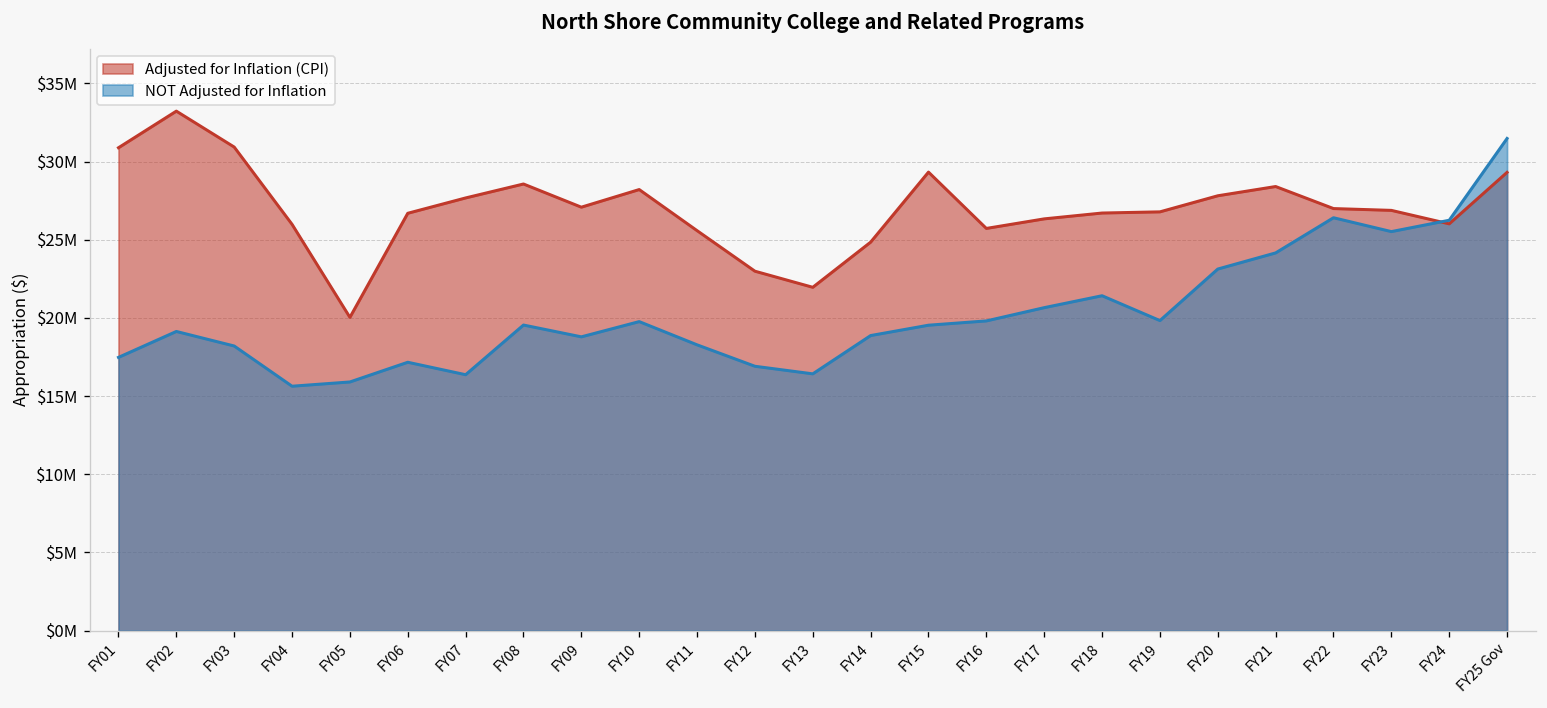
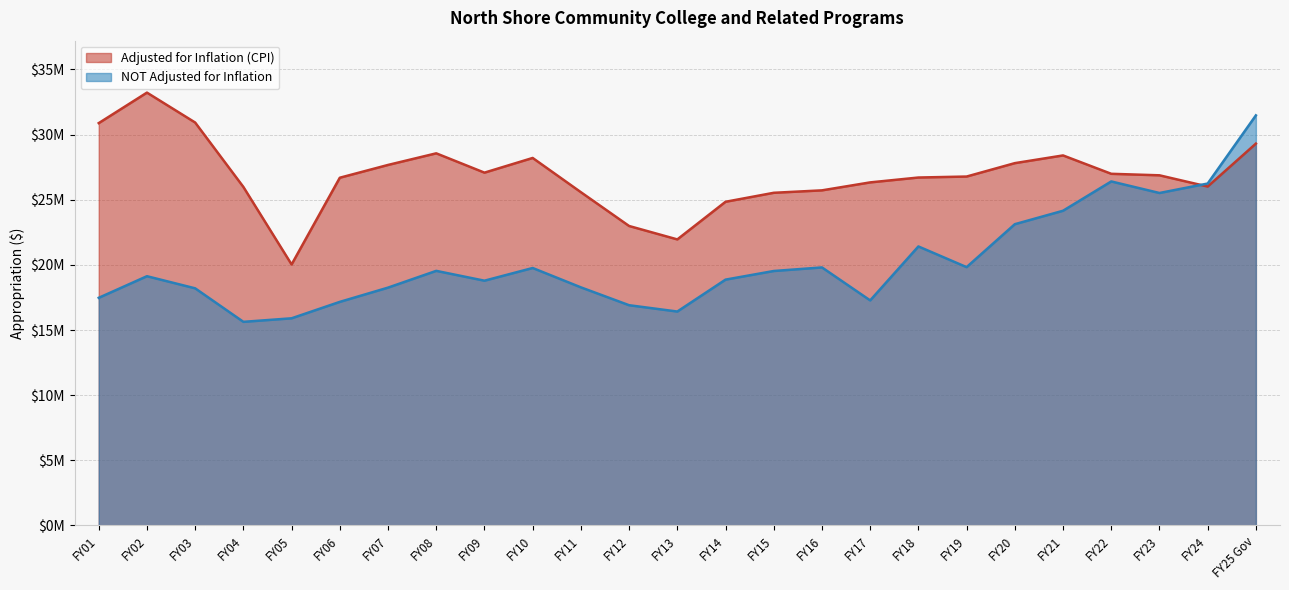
  {
    "Adjusted for Inflation (CPI)": {
      "FY01": "$30900000",
      "FY02": "$33200000",
      "FY03": "$30900000",
      "FY04": "$26000000",
      "FY05": "$20000000",
      "FY06": "$26700000",
      "FY07": "$27700000",
      "FY08": "$28600000",
      "FY09": "$27100000",
      "FY10": "$28200000",
      "FY11": "$25600000",
      "FY12": "$23000000",
      "FY13": "$22000000",
      "FY14": "$24800000",
-     "FY15": "$29300000",
+     "FY15": "$25500000",
      "FY16": "$25700000",
      "FY17": "$26300000",
      "FY18": "$26700000",
      "FY19": "$26800000",
      "FY20": "$27800000",
      "FY21": "$28400000",
      "FY22": "$27000000",
      "FY23": "$26900000",
      "FY24": "$26000000",
      "FY25 Gov": "$29300000"
    },
    "NOT Adjusted for Inflation": {
      "FY01": "$17500000",
      "FY02": "$19100000",
      "FY03": "$18200000",
      "FY04": "$15600000",
      "FY05": "$15900000",
      "FY06": "$17200000",
-     "FY07": "$16400000",
+     "FY07": "$18300000",
      "FY08": "$19500000",
      "FY09": "$18800000",
      "FY10": "$19800000",
      "FY11": "$18300000",
      "FY12": "$16900000",
      "FY13": "$16400000",
      "FY14": "$18900000",
      "FY15": "$19500000",
      "FY16": "$19800000",
-     "FY17": "$20700000",
+     "FY17": "$17300000",
      "FY18": "$21400000",
      "FY19": "$19800000",
      "FY20": "$23100000",
      "FY21": "$24200000",
      "FY22": "$26400000",
      "FY23": "$25500000",
      "FY24": "$26200000",
      "FY25 Gov": "$31500000"
    }
  }
